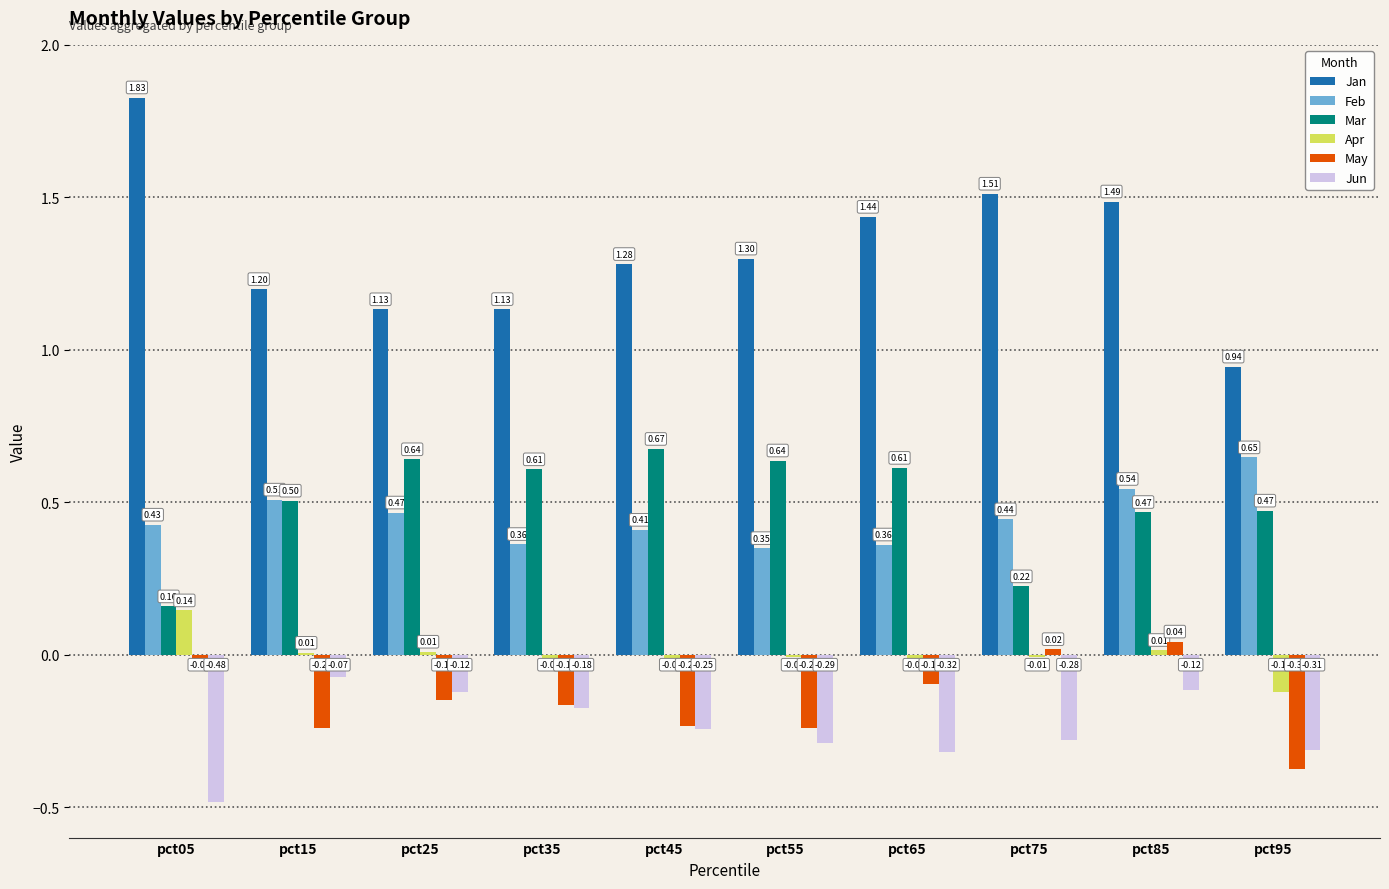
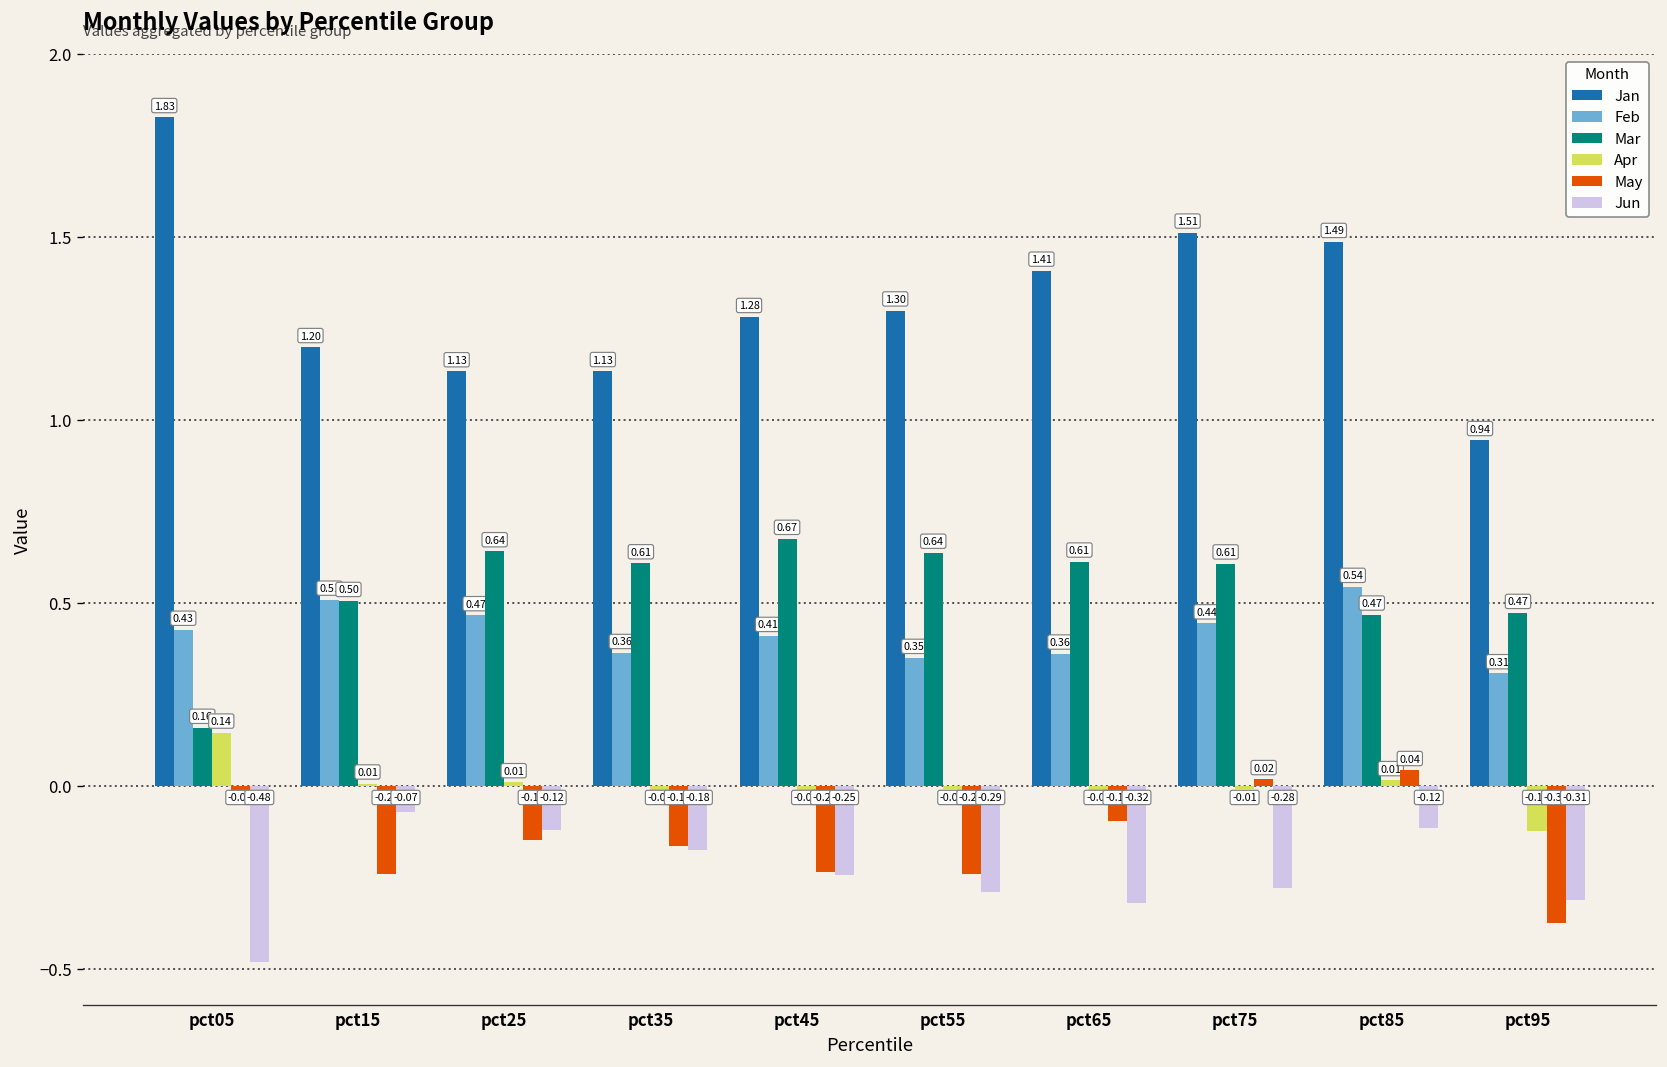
  {
    "Jan": {
-     "pct65": 1.44
+     "pct65": 1.41
    },
    "Feb": {
-     "pct95": 0.65
+     "pct95": 0.31
    },
    "Mar": {
-     "pct75": 0.22
+     "pct75": 0.61
    }
  }
